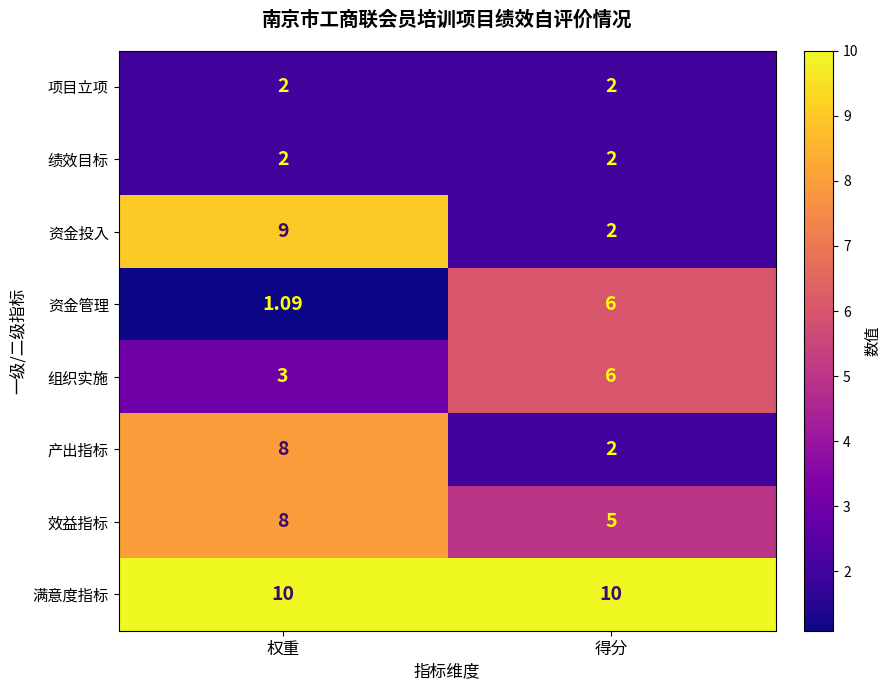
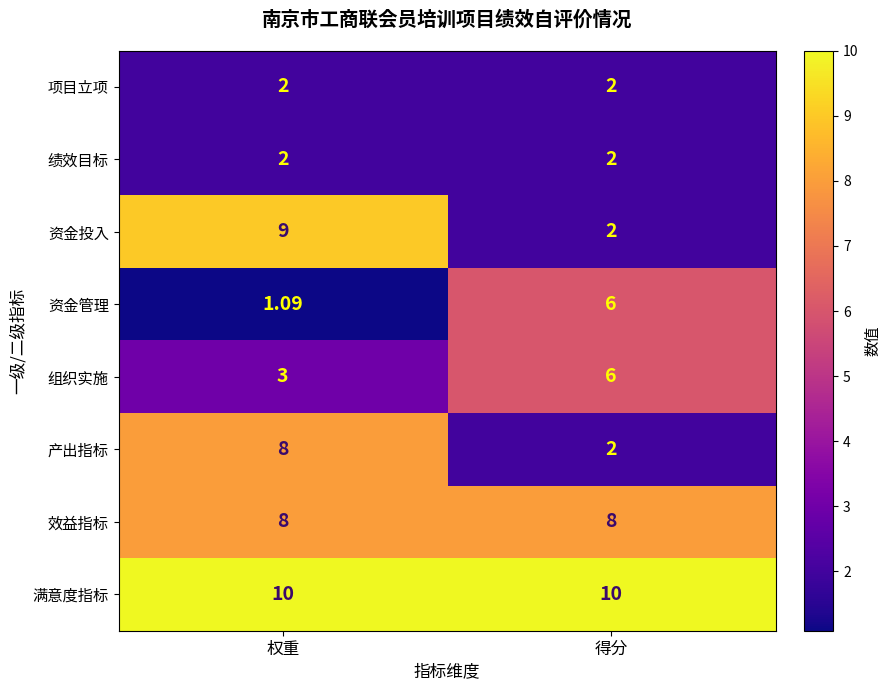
  {
    "项目立项": {
      "权重": 2,
      "得分": 2
    },
    "绩效目标": {
      "权重": 2,
      "得分": 2
    },
    "资金投入": {
      "权重": 9,
      "得分": 2
    },
    "资金管理": {
      "权重": 1.09,
      "得分": 6
    },
    "组织实施": {
      "权重": 3,
      "得分": 6
    },
    "产出指标": {
      "权重": 8,
      "得分": 2
    },
    "效益指标": {
      "权重": 8,
-     "得分": 5
+     "得分": 8
    },
    "满意度指标": {
      "权重": 10,
      "得分": 10
    }
  }
